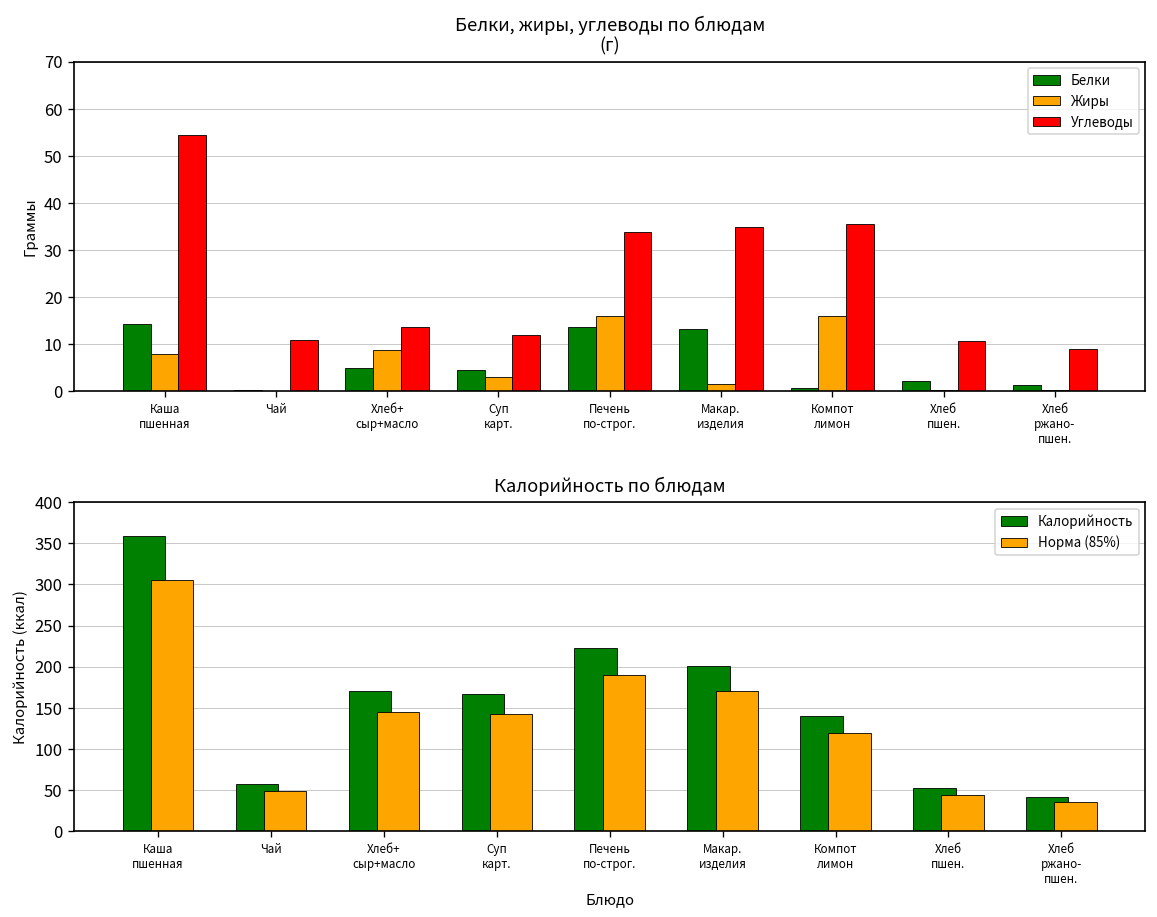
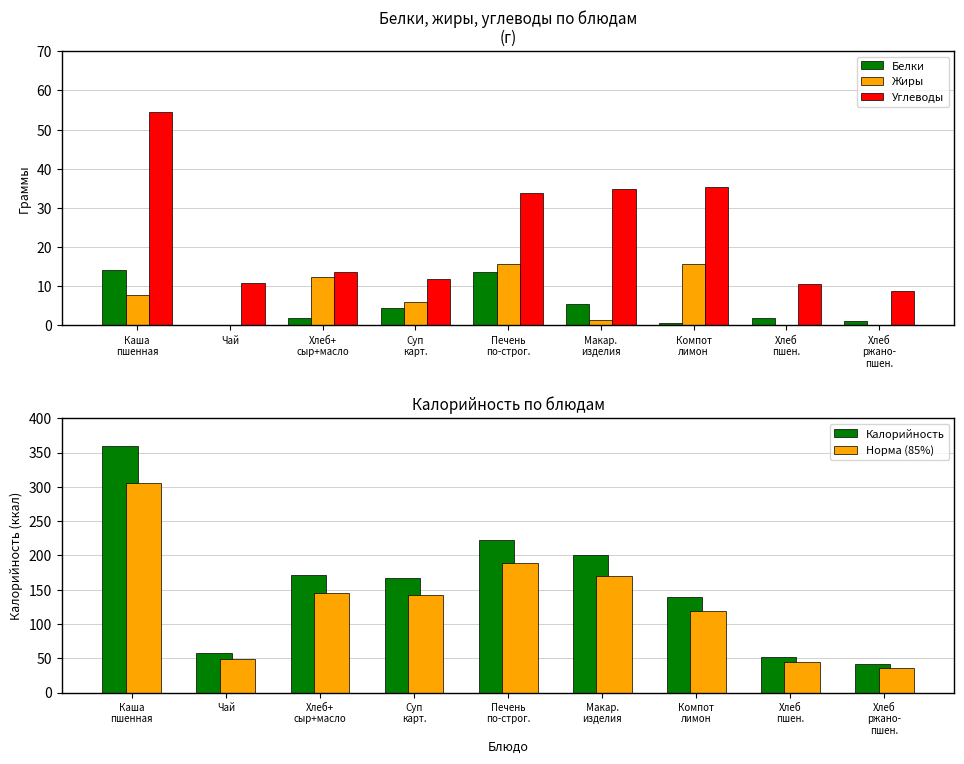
  {
    "Белки, жиры, углеводы по блюдам (г)": {
      "Белки": {
        "Каша пшенная": 14,
-       "Хлеб+ сыр+масло": 5,
+       "Хлеб+ сыр+масло": 2,
        "Суп карт.": 5,
        "Печень по-строг.": 14,
-       "Макар. изделия": 13,
+       "Макар. изделия": 6,
        "Хлеб пшен.": 2,
        "Хлеб ржано- пшен.": 1
      },
      "Жиры": {
        "Каша пшенная": 8,
        "Чай": 0,
-       "Хлеб+ сыр+масло": 9,
-       "Суп карт.": 3,
+       "Хлеб+ сыр+масло": 13,
+       "Суп карт.": 6,
        "Печень по-строг.": 16,
        "Макар. изделия": 2,
        "Компот лимон": 16
      },
      "Углеводы": {
        "Каша пшенная": 54,
        "Чай": 11,
        "Хлеб+ сыр+масло": 14,
        "Суп карт.": 12,
        "Печень по-строг.": 34,
        "Макар. изделия": 35,
        "Компот лимон": 35,
        "Хлеб пшен.": 11,
        "Хлеб ржано- пшен.": 9
      }
    },
    "Калорийность по блюдам": {
      "Калорийность": {
        "Каша пшенная": 360,
        "Чай": 60,
        "Хлеб+ сыр+масло": 170,
        "Суп карт.": 170,
        "Печень по-строг.": 220,
        "Макар. изделия": 200,
        "Компот лимон": 140,
        "Хлеб пшен.": 50,
        "Хлеб ржано- пшен.": 40
      },
      "Норма (85%)": {
        "Каша пшенная": 310,
        "Чай": 50,
        "Хлеб+ сыр+масло": 150,
        "Суп карт.": 140,
        "Печень по-строг.": 190,
        "Макар. изделия": 170,
        "Компот лимон": 120,
        "Хлеб пшен.": 40,
        "Хлеб ржано- пшен.": 40
      }
    }
  }
